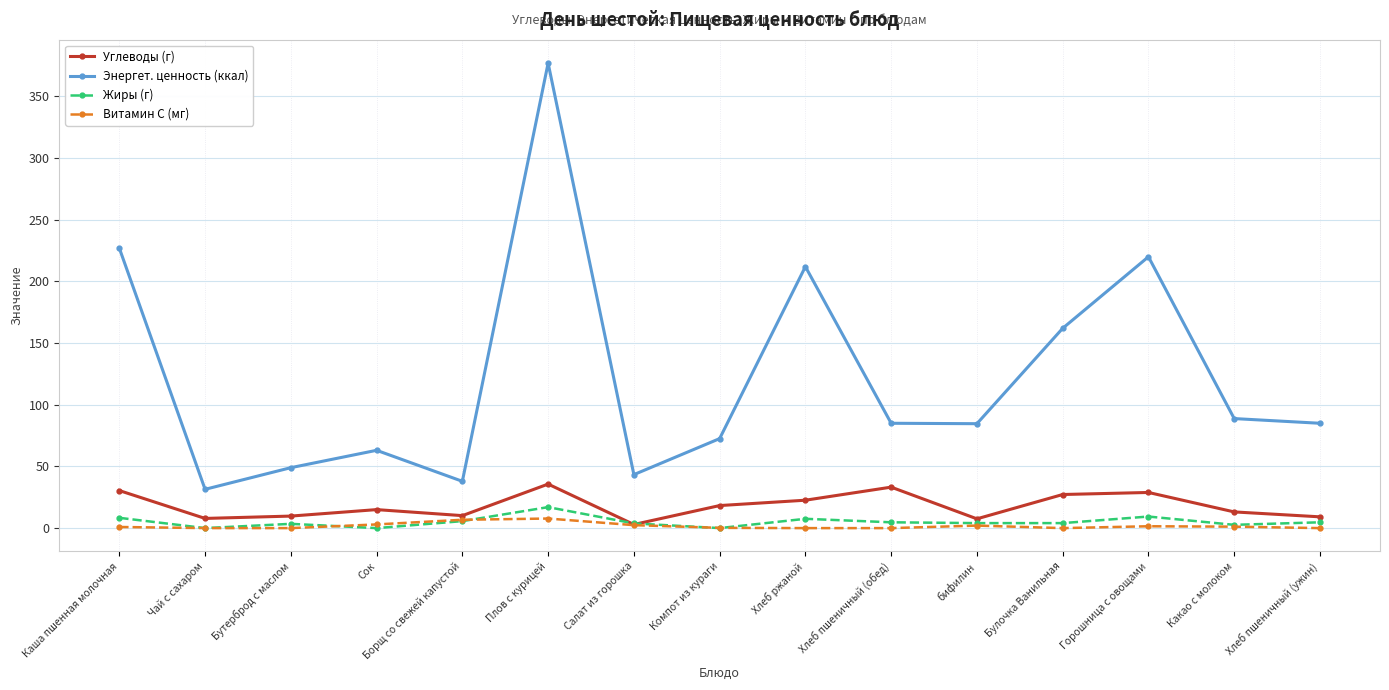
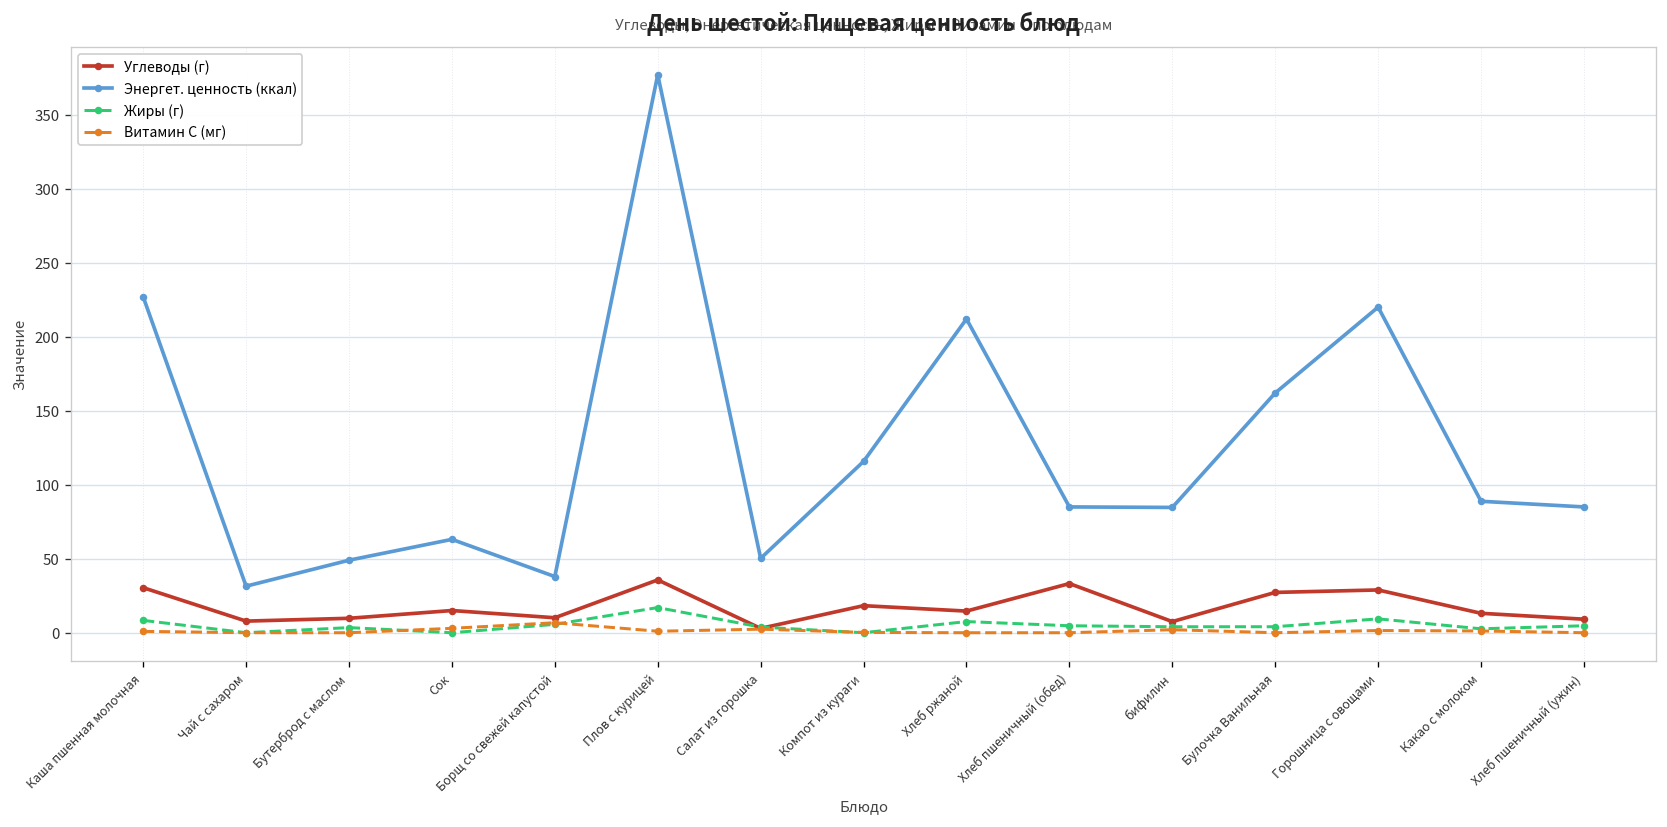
  {
    "Углеводы (г)": {
      "Каша пшенная молочная": 30,
      "Чай с сахаром": 8,
      "Бутерброд с маслом": 10,
      "Сок": 15,
      "Борщ со свежей капустой": 10,
      "Плов с курицей": 36,
      "Компот из кураги": 18,
-     "Хлеб ржаной": 23,
+     "Хлеб ржаной": 15,
      "Хлеб пшеничный (обед)": 33,
      "бифилин": 8,
      "Булочка Ванильная": 27,
      "Горошница с овощами": 29,
      "Какао с молоком": 13,
      "Хлеб пшеничный (ужин)": 9
    },
    "Энергет. ценность (ккал)": {
      "Каша пшенная молочная": 227,
      "Чай с сахаром": 31,
      "Бутерброд с маслом": 49,
      "Сок": 63,
      "Борщ со свежей капустой": 38,
      "Плов с курицей": 377,
-     "Салат из горошка": 43,
-     "Компот из кураги": 73,
+     "Салат из горошка": 50,
+     "Компот из кураги": 116,
      "Хлеб ржаной": 212,
      "Хлеб пшеничный (обед)": 85,
      "бифилин": 85,
      "Булочка Ванильная": 162,
      "Горошница с овощами": 220,
      "Какао с молоком": 89,
      "Хлеб пшеничный (ужин)": 85
    },
    "Жиры (г)": {
      "Каша пшенная молочная": 8,
      "Бутерброд с маслом": 3,
      "Сок": 0,
      "Плов с курицей": 17,
      "Хлеб ржаной": 8,
      "Хлеб пшеничный (обед)": 5,
      "Булочка Ванильная": 4,
      "Горошница с овощами": 9,
      "Хлеб пшеничный (ужин)": 5
    },
    "Витамин С (мг)": {
      "Каша пшенная молочная": 1,
      "Бутерброд с маслом": 0,
      "Сок": 3,
-     "Плов с курицей": 8,
+     "Плов с курицей": 1,
      "Хлеб ржаной": 0,
      "Хлеб пшеничный (обед)": 0,
      "Булочка Ванильная": 0,
      "Горошница с овощами": 2,
      "Хлеб пшеничный (ужин)": 0
    }
  }
